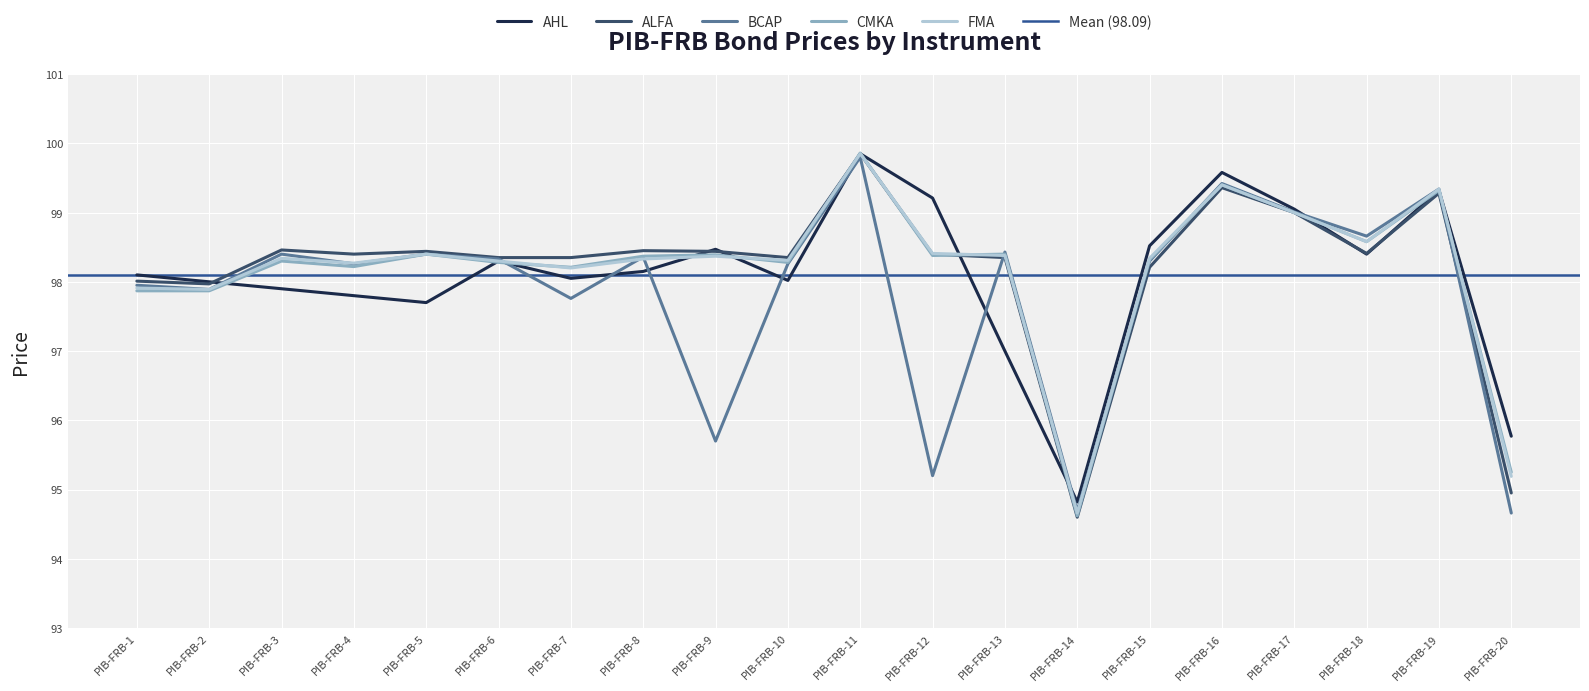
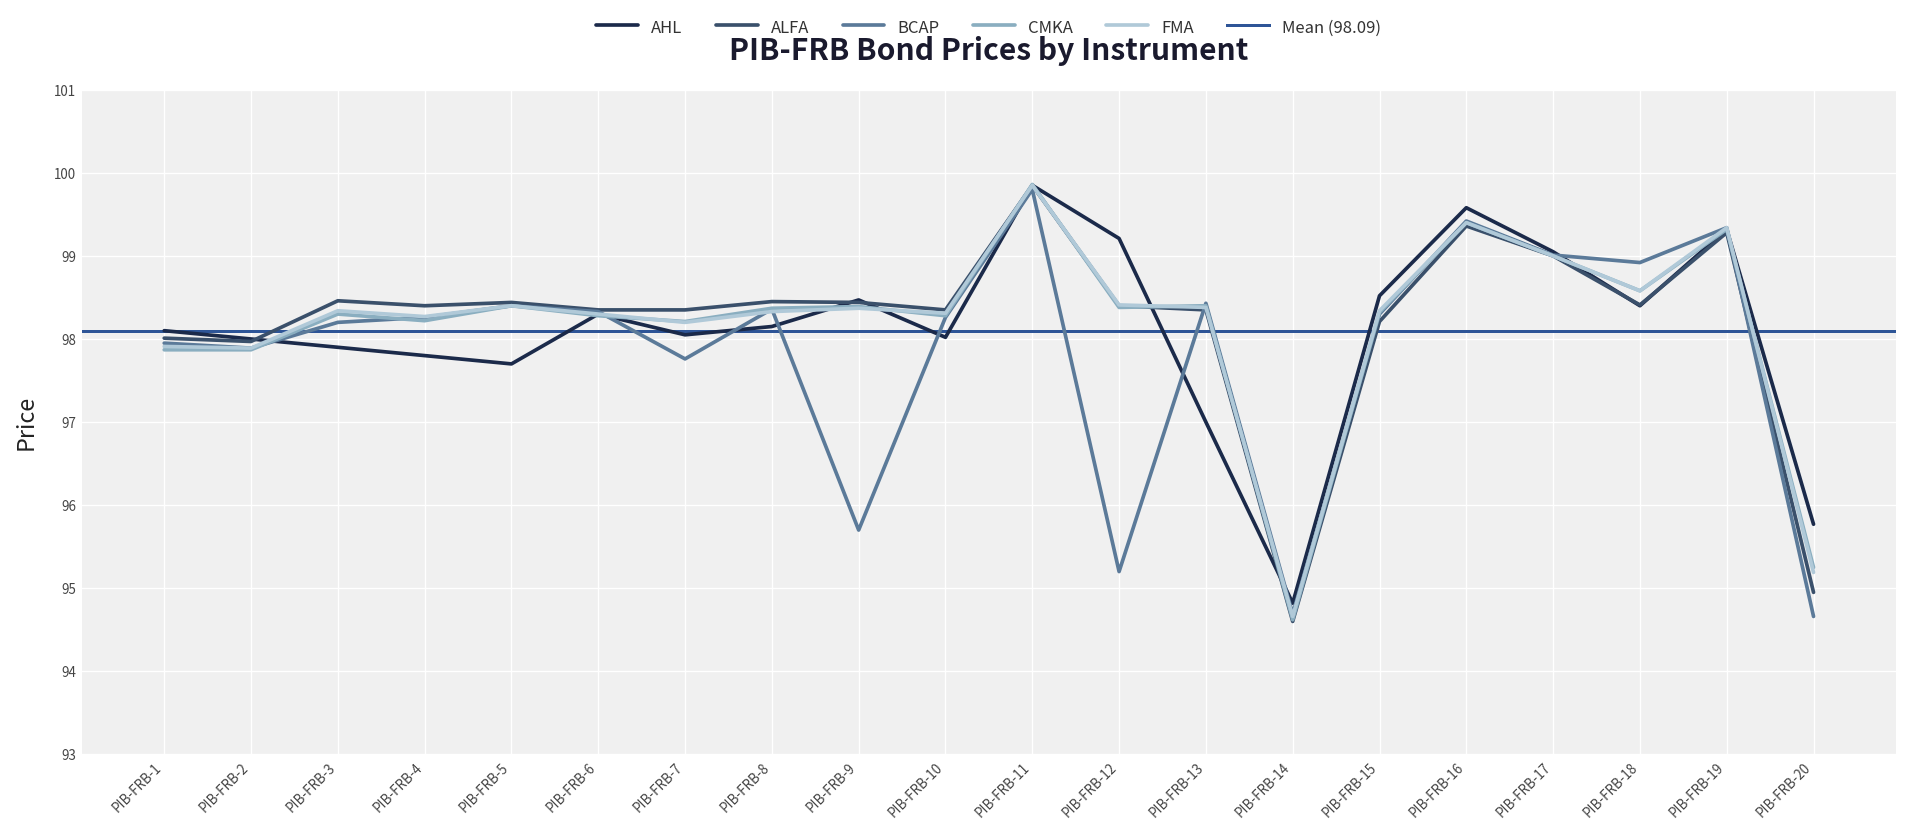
  {
    "BCAP": {
      "PIB-FRB-1": 98.0,
-     "PIB-FRB-3": 98.4,
+     "PIB-FRB-3": 98.2,
      "PIB-FRB-7": 97.8,
      "PIB-FRB-9": 95.7,
      "PIB-FRB-11": 99.8,
      "PIB-FRB-12": 95.2,
-     "PIB-FRB-18": 98.7,
+     "PIB-FRB-18": 98.9,
      "PIB-FRB-20": 94.7
    }
  }
